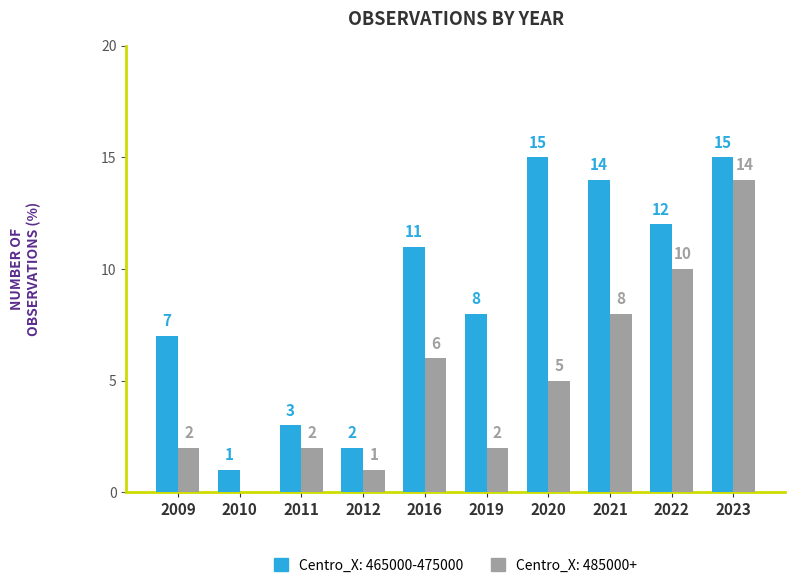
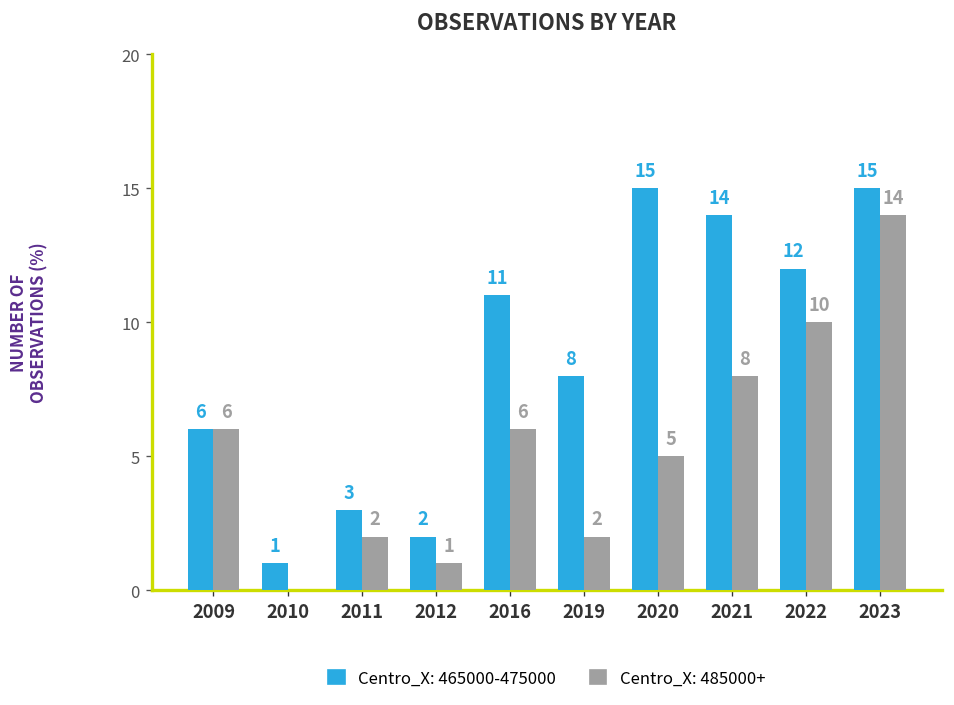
  {
    "Centro_X: 465000-475000": {
-     "2009": 7,
+     "2009": 6,
      "2010": 1,
      "2011": 3,
      "2012": 2,
      "2016": 11,
      "2019": 8,
      "2020": 15,
      "2021": 14,
      "2022": 12,
      "2023": 15
    },
    "Centro_X: 485000+": {
-     "2009": 2,
+     "2009": 6,
      "2011": 2,
      "2012": 1,
      "2016": 6,
      "2019": 2,
      "2020": 5,
      "2021": 8,
      "2022": 10,
      "2023": 14
    }
  }
